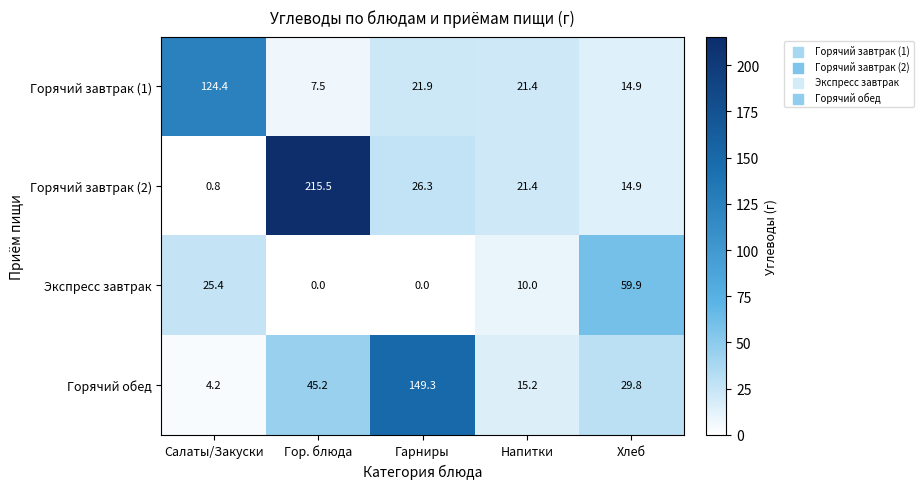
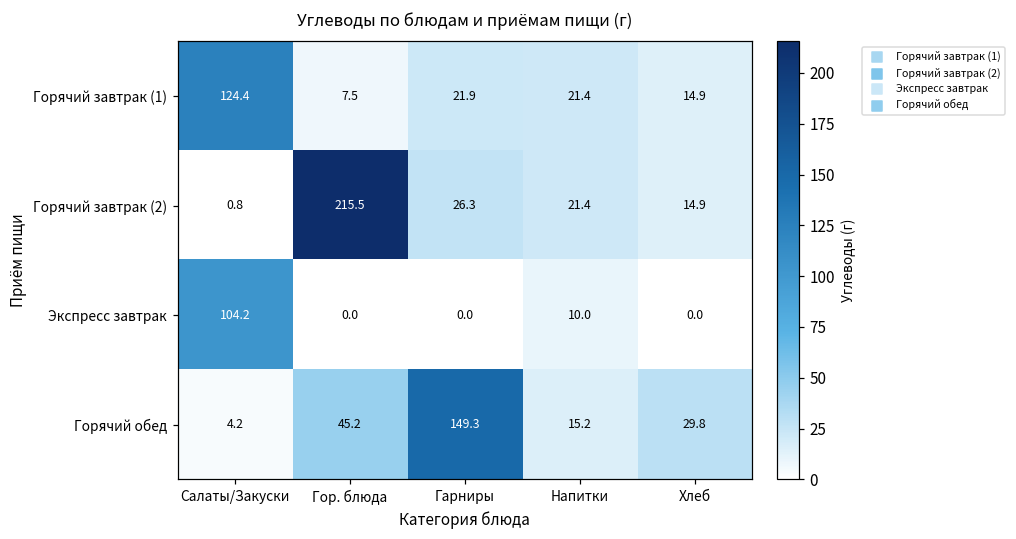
  {
    "Горячий завтрак (1)": {
      "Салаты/Закуски": 124.4,
      "Гор. блюда": 7.5,
      "Гарниры": 21.9,
      "Напитки": 21.4,
      "Хлеб": 14.9
    },
    "Горячий завтрак (2)": {
      "Салаты/Закуски": 0.8,
      "Гор. блюда": 215.5,
      "Гарниры": 26.3,
      "Напитки": 21.4,
      "Хлеб": 14.9
    },
    "Экспресс завтрак": {
-     "Салаты/Закуски": 25.4,
+     "Салаты/Закуски": 104.2,
      "Гор. блюда": 0.0,
      "Гарниры": 0.0,
      "Напитки": 10.0,
-     "Хлеб": 59.9
+     "Хлеб": 0.0
    },
    "Горячий обед": {
      "Салаты/Закуски": 4.2,
      "Гор. блюда": 45.2,
      "Гарниры": 149.3,
      "Напитки": 15.2,
      "Хлеб": 29.8
    }
  }
